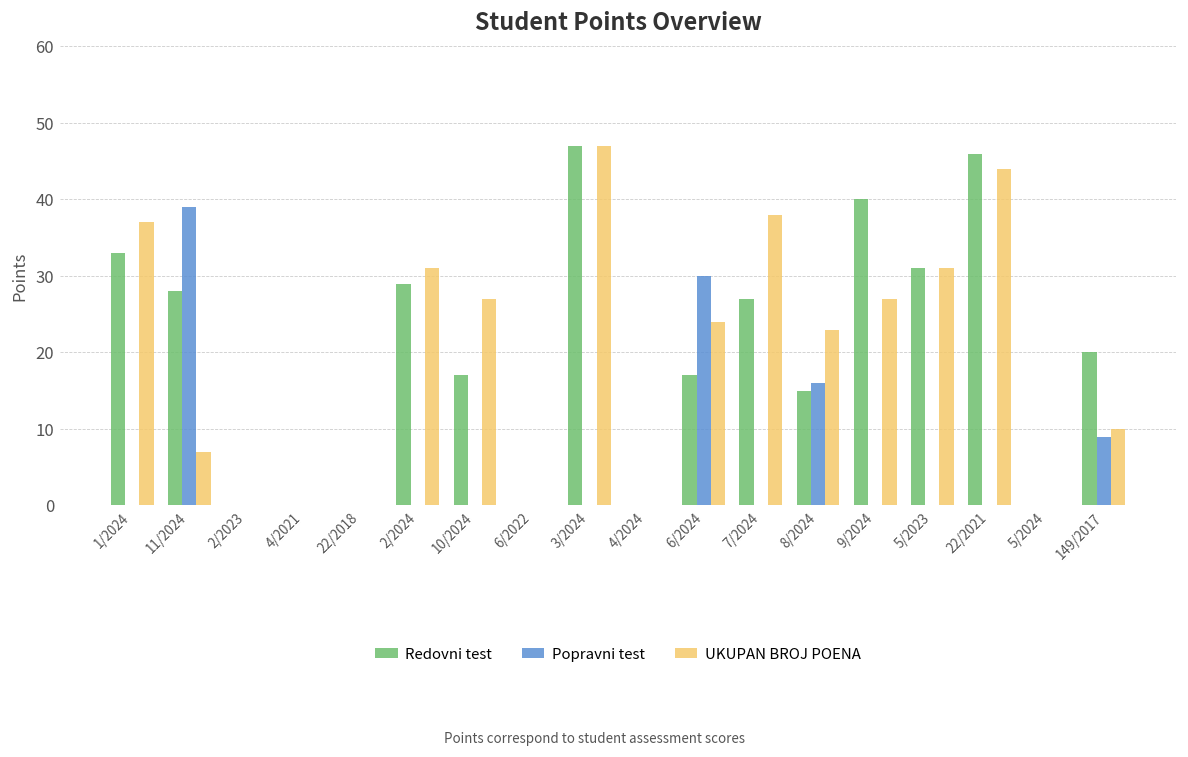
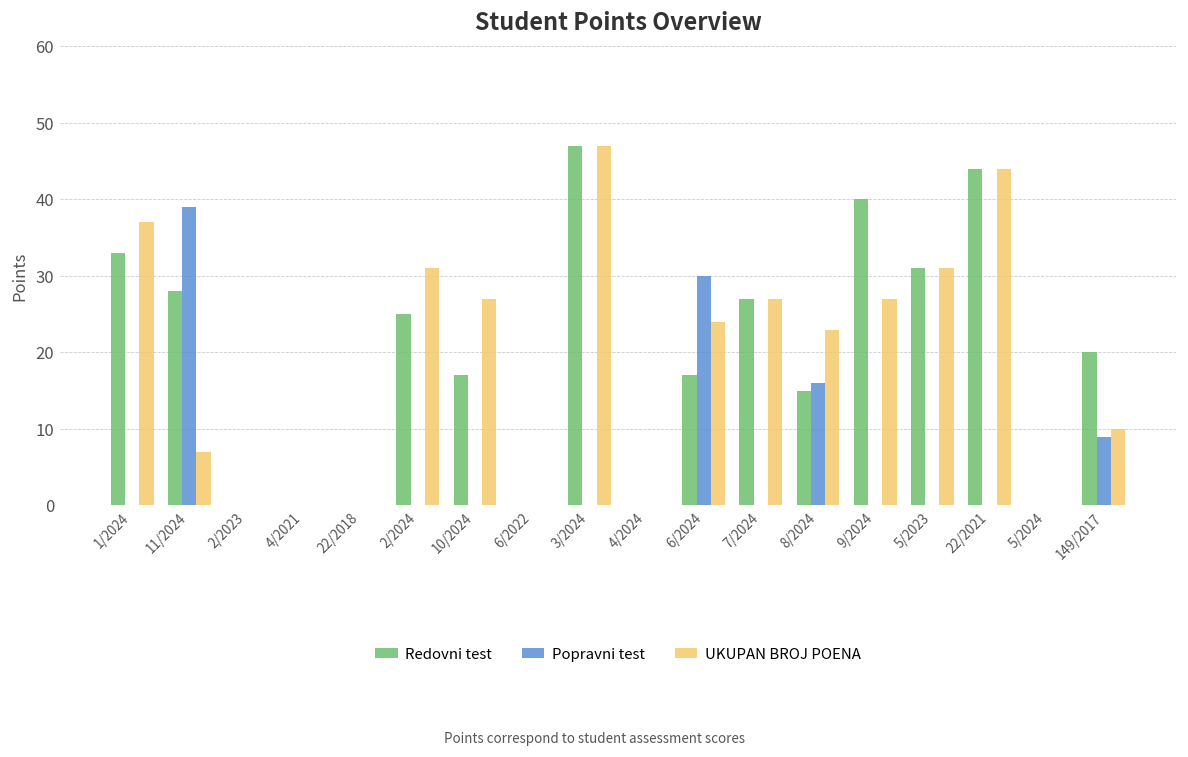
  {
    "Redovni test": {
      "1/2024": 33,
      "11/2024": 28,
      "2/2023": 0,
      "4/2021": 0,
      "22/2018": 0,
-     "2/2024": 29,
+     "2/2024": 25,
      "10/2024": 17,
      "6/2022": 0,
      "3/2024": 47,
      "4/2024": 0,
      "6/2024": 17,
      "7/2024": 27,
      "8/2024": 15,
      "9/2024": 40,
      "5/2023": 31,
-     "22/2021": 46,
+     "22/2021": 44,
      "5/2024": 0,
      "149/2017": 20
    },
    "Popravni test": {
      "1/2024": 0,
      "11/2024": 39,
      "2/2023": 0,
      "4/2021": 0,
      "22/2018": 0,
      "2/2024": 0,
      "10/2024": 0,
      "6/2022": 0,
      "3/2024": 0,
      "4/2024": 0,
      "6/2024": 30,
      "7/2024": 0,
      "8/2024": 16,
      "9/2024": 0,
      "5/2023": 0,
      "22/2021": 0,
      "5/2024": 0,
      "149/2017": 9
    },
    "UKUPAN BROJ POENA": {
      "1/2024": 37,
      "11/2024": 7,
      "2/2023": 0,
      "4/2021": 0,
      "22/2018": 0,
      "2/2024": 31,
      "10/2024": 27,
      "6/2022": 0,
      "3/2024": 47,
      "4/2024": 0,
      "6/2024": 24,
-     "7/2024": 38,
+     "7/2024": 27,
      "8/2024": 23,
      "9/2024": 27,
      "5/2023": 31,
      "22/2021": 44,
      "5/2024": 0,
      "149/2017": 10
    }
  }
